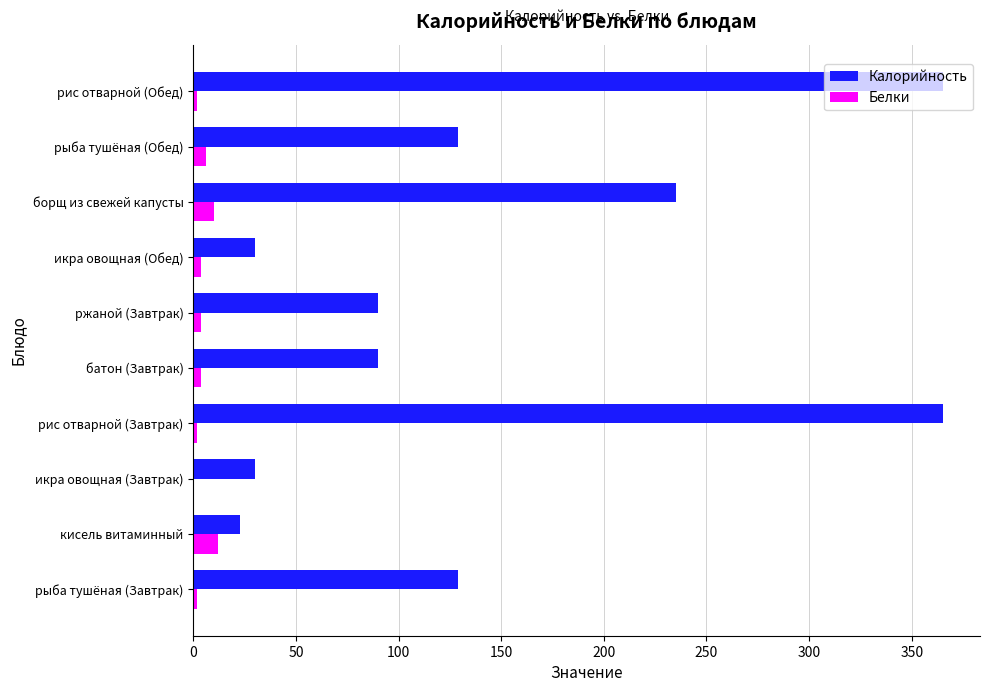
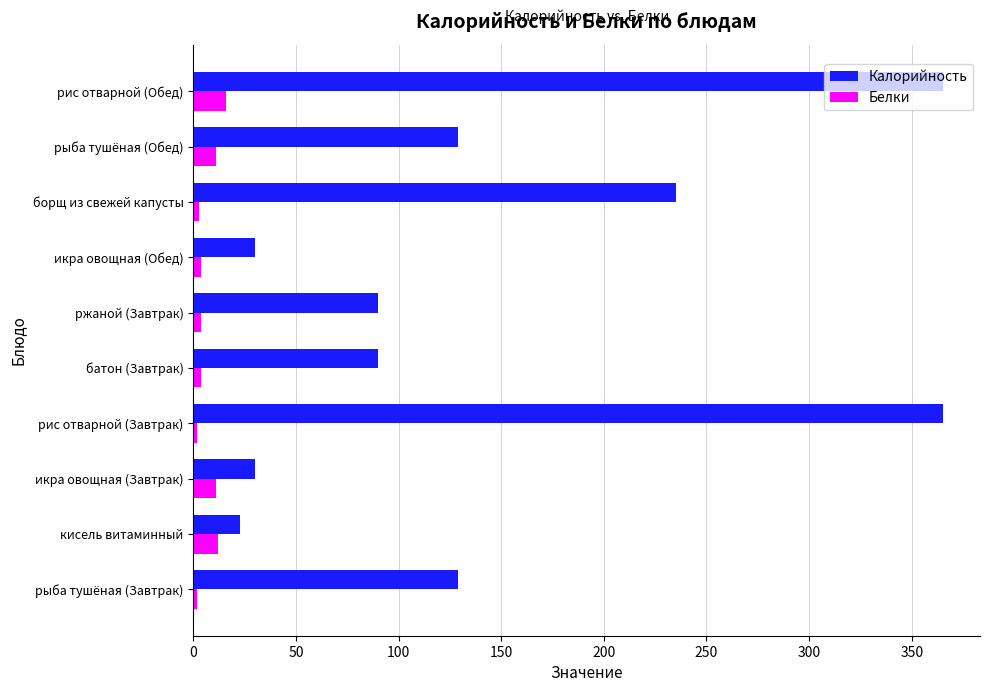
  {
    "Калорийность": {
      "рыба тушёная (Обед)": 129,
      "борщ из свежей капусты": 235,
      "икра овощная (Обед)": 30,
      "ржаной (Завтрак)": 90,
      "батон (Завтрак)": 90,
      "рис отварной (Завтрак)": 365,
      "икра овощная (Завтрак)": 30,
      "кисель витаминный": 23,
      "рыба тушёная (Завтрак)": 129
    },
    "Белки": {
-     "рис отварной (Обед)": 2,
-     "рыба тушёная (Обед)": 6,
-     "борщ из свежей капусты": 10,
+     "рис отварной (Обед)": 16,
+     "рыба тушёная (Обед)": 11,
+     "борщ из свежей капусты": 3,
      "икра овощная (Обед)": 4,
      "ржаной (Завтрак)": 4,
      "батон (Завтрак)": 4,
      "рис отварной (Завтрак)": 2,
-     "икра овощная (Завтрак)": 0,
+     "икра овощная (Завтрак)": 11,
      "кисель витаминный": 12,
      "рыба тушёная (Завтрак)": 2
    }
  }
